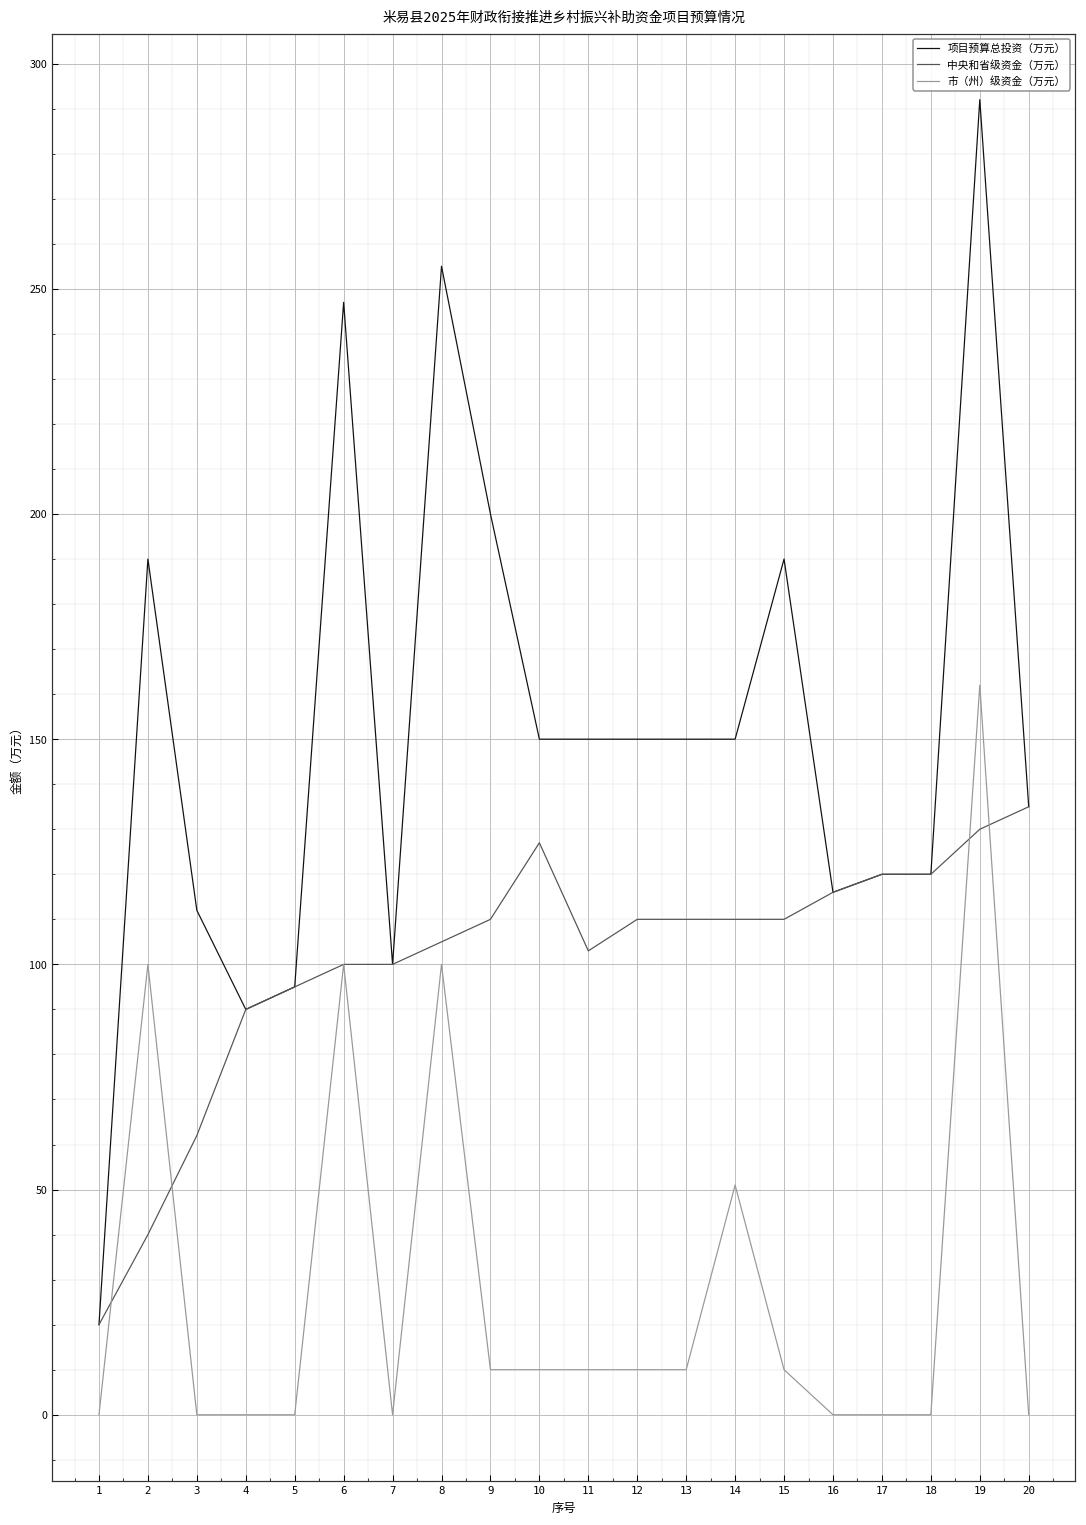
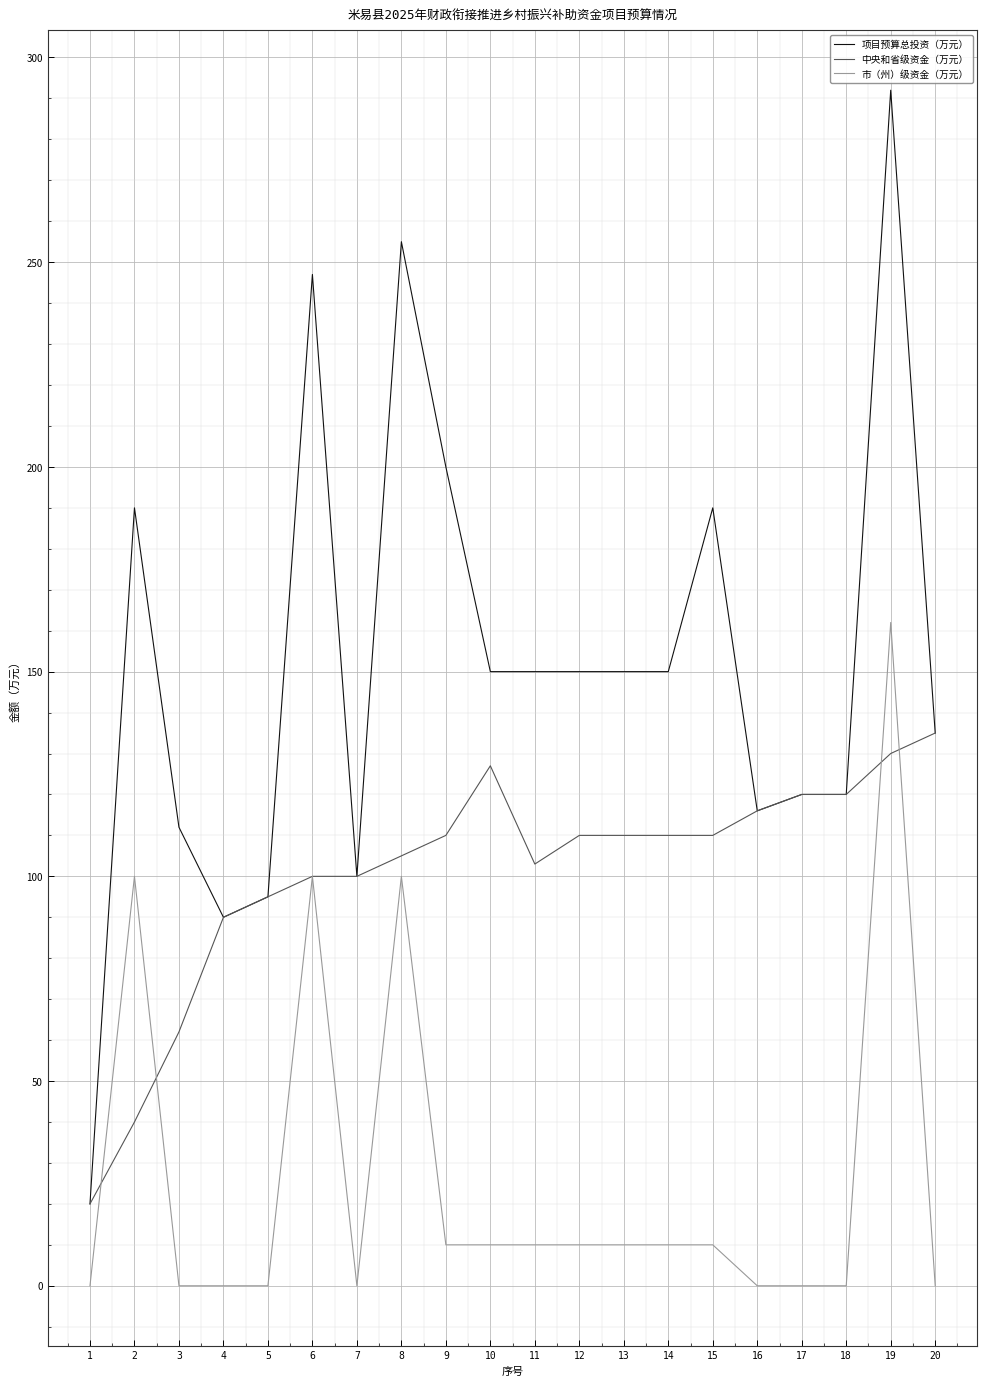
  {
    "项目预算总投资（万元）": {
      "2": 190,
      "3": 112,
      "6": 247,
      "8": 255,
      "9": 200,
      "10": 150,
      "11": 150,
      "12": 150,
      "13": 150,
      "14": 150,
      "15": 190,
      "19": 292
    },
    "中央和省级资金（万元）": {
      "2": 40,
      "3": 62,
      "8": 105,
      "9": 110,
      "10": 127,
      "11": 103,
      "12": 110,
      "13": 110,
      "14": 110,
      "15": 110,
      "19": 130
    },
    "市（州）级资金（万元）": {
      "1": 0,
      "2": 100,
      "3": 0,
      "4": 0,
      "5": 0,
      "7": 0,
      "8": 100,
      "9": 10,
      "10": 10,
      "11": 10,
      "12": 10,
      "13": 10,
-     "14": 51,
+     "14": 10,
      "15": 10,
      "16": 0,
      "17": 0,
      "18": 0,
      "19": 162,
      "20": 0
    }
  }
